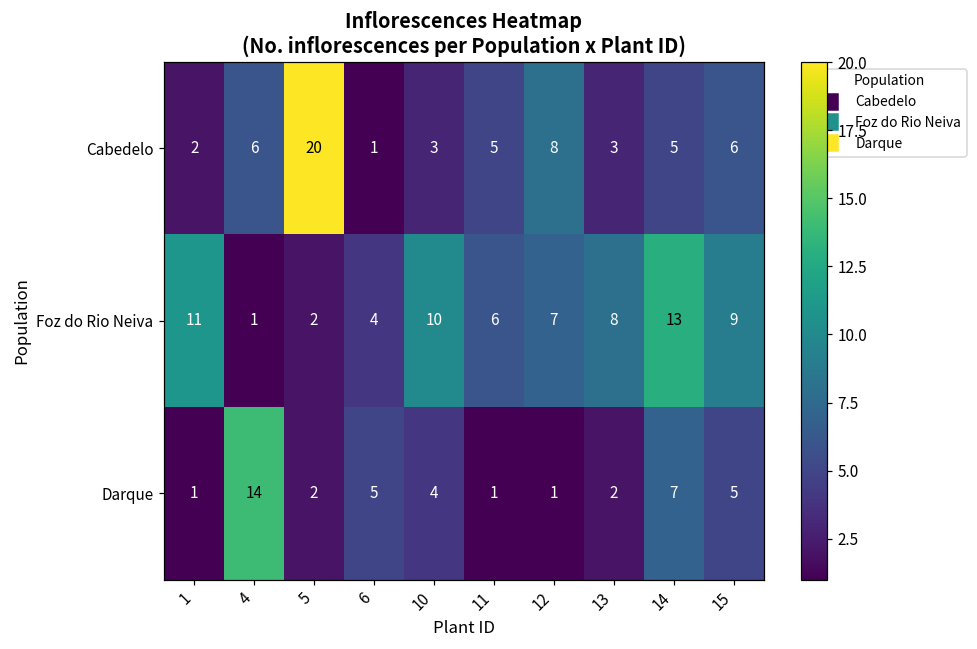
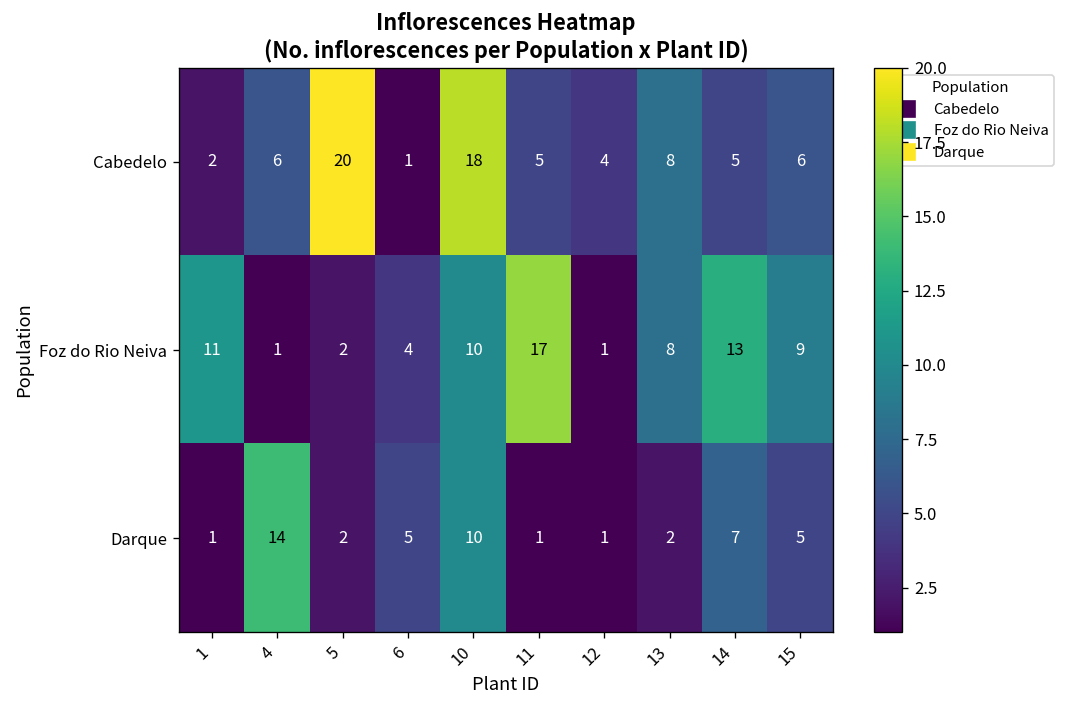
  {
    "Cabedelo": {
      "1": 2,
      "4": 6,
      "5": 20,
      "6": 1,
-     "10": 3,
+     "10": 18,
      "11": 5,
-     "12": 8,
-     "13": 3,
+     "12": 4,
+     "13": 8,
      "14": 5,
      "15": 6
    },
    "Foz do Rio Neiva": {
      "1": 11,
      "4": 1,
      "5": 2,
      "6": 4,
      "10": 10,
-     "11": 6,
-     "12": 7,
+     "11": 17,
+     "12": 1,
      "13": 8,
      "14": 13,
      "15": 9
    },
    "Darque": {
      "1": 1,
      "4": 14,
      "5": 2,
      "6": 5,
-     "10": 4,
+     "10": 10,
      "11": 1,
      "12": 1,
      "13": 2,
      "14": 7,
      "15": 5
    }
  }
